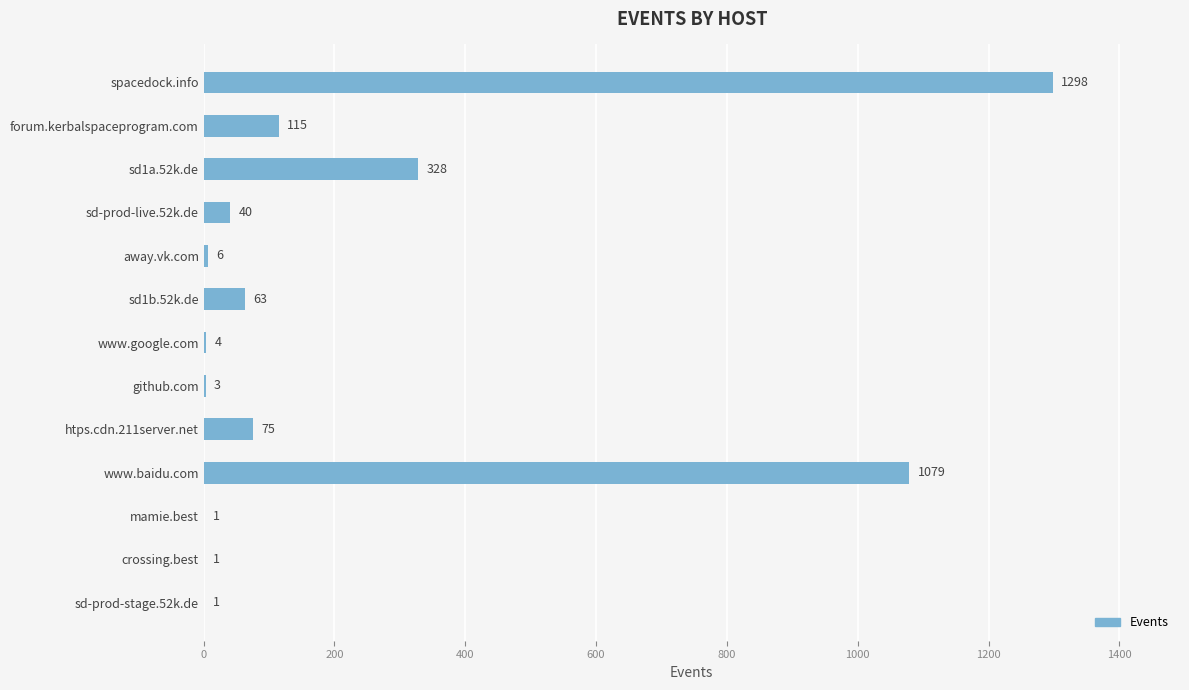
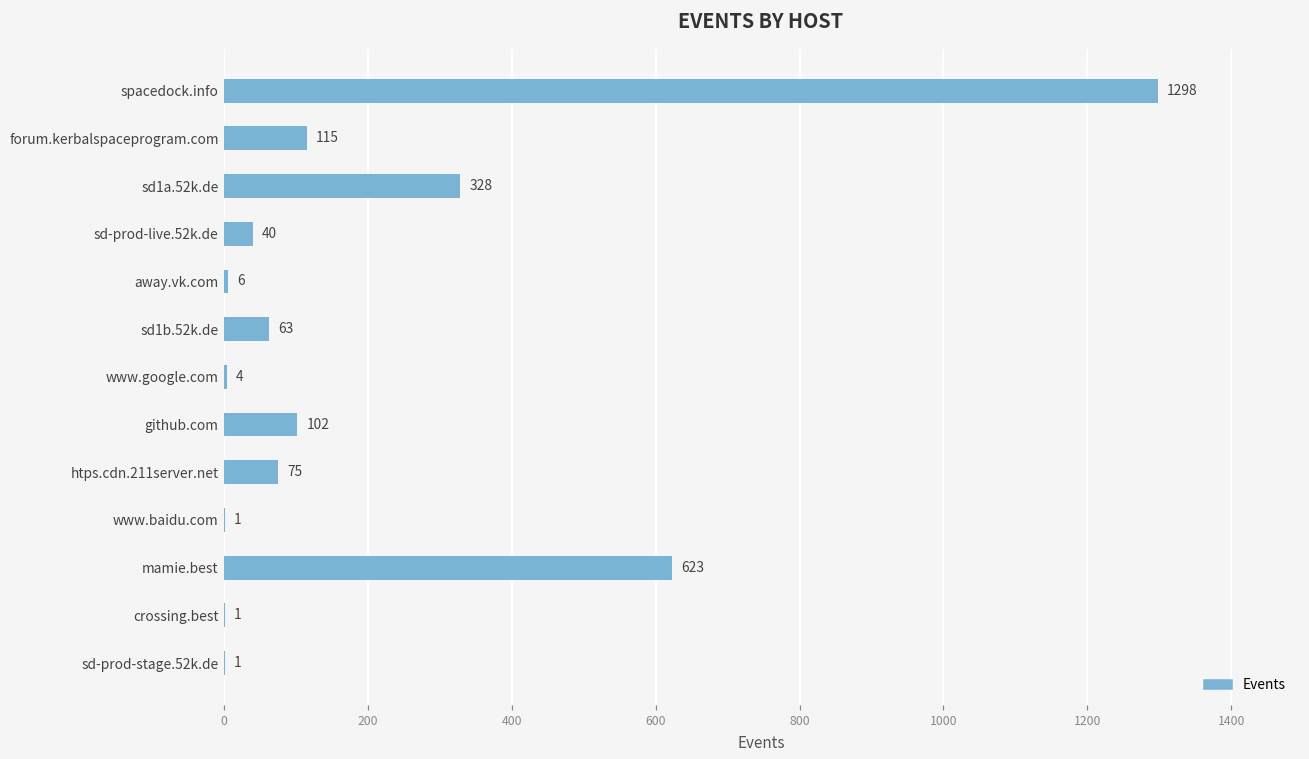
  {
    "spacedock.info": 1298,
    "forum.kerbalspaceprogram.com": 115,
    "sd1a.52k.de": 328,
    "sd-prod-live.52k.de": 40,
    "away.vk.com": 6,
    "sd1b.52k.de": 63,
    "www.google.com": 4,
-   "github.com": 3,
+   "github.com": 102,
    "htps.cdn.211server.net": 75,
-   "www.baidu.com": 1079,
-   "mamie.best": 1,
+   "www.baidu.com": 1,
+   "mamie.best": 623,
    "crossing.best": 1,
    "sd-prod-stage.52k.de": 1
  }
